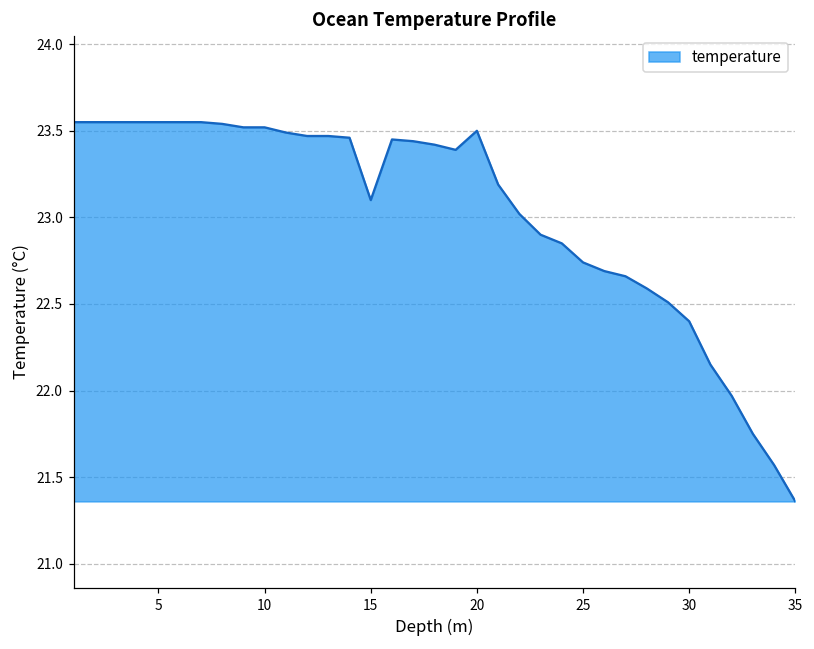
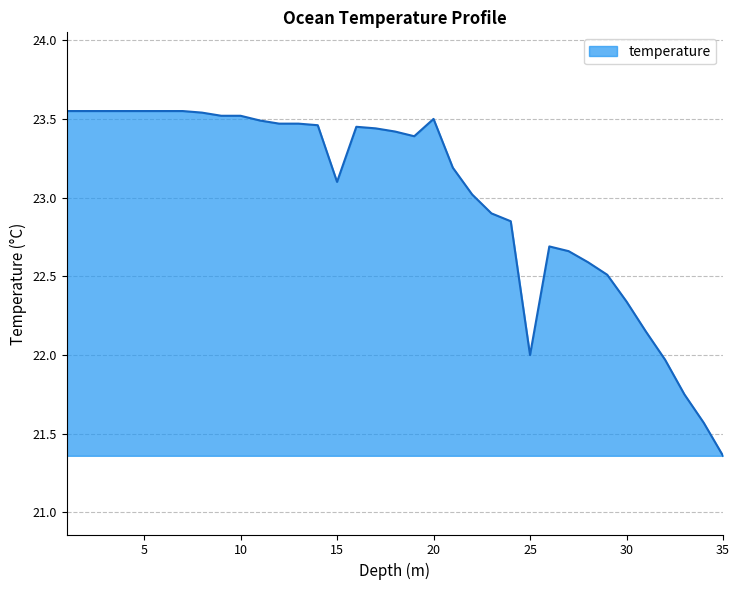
  {
    "5": 23.55,
    "10": 23.52,
    "15": 23.10,
    "20": 23.50,
-   "25": 22.74,
-   "30": 22.40,
+   "25": 22.00,
+   "30": 22.34,
    "35": 21.36
  }
